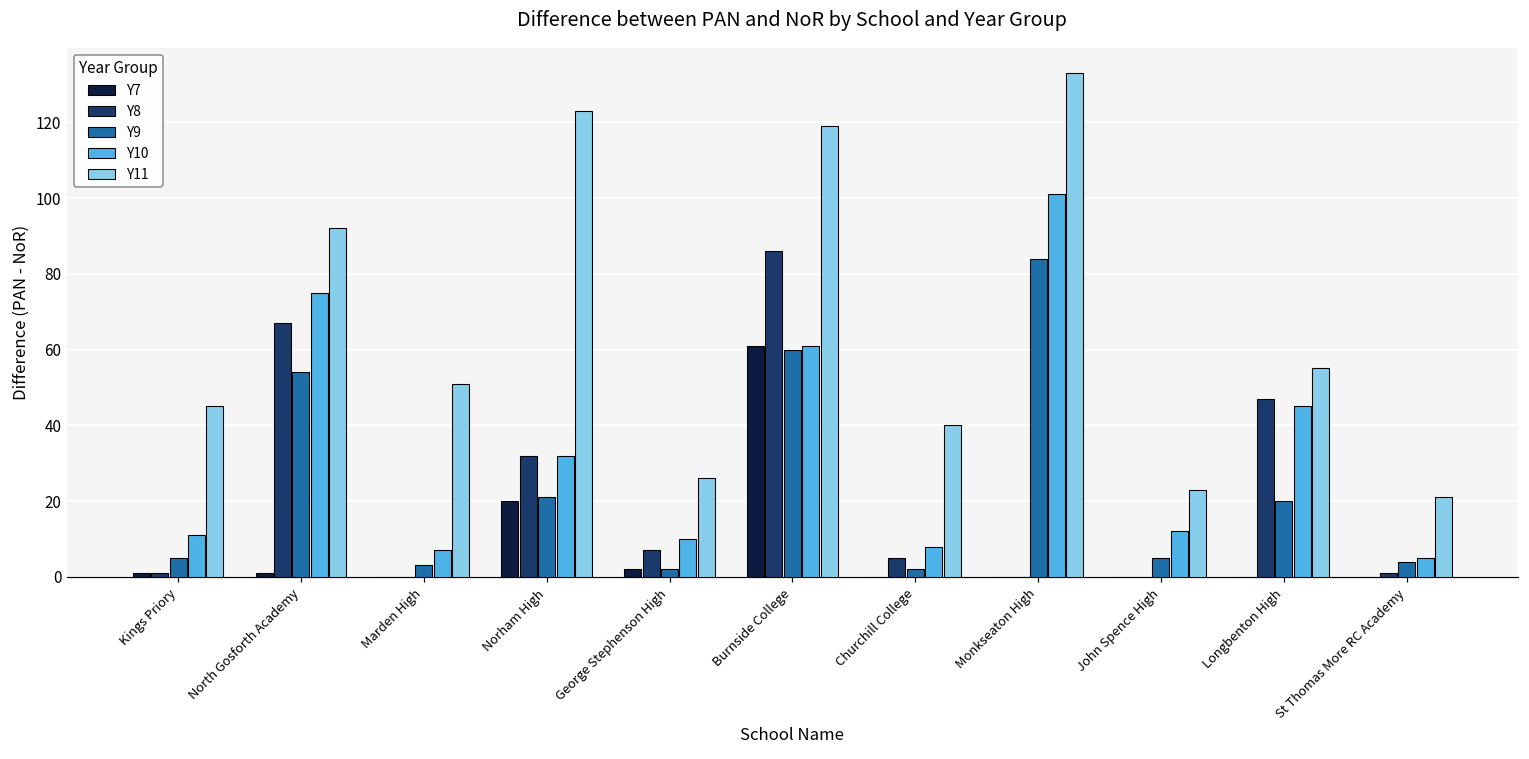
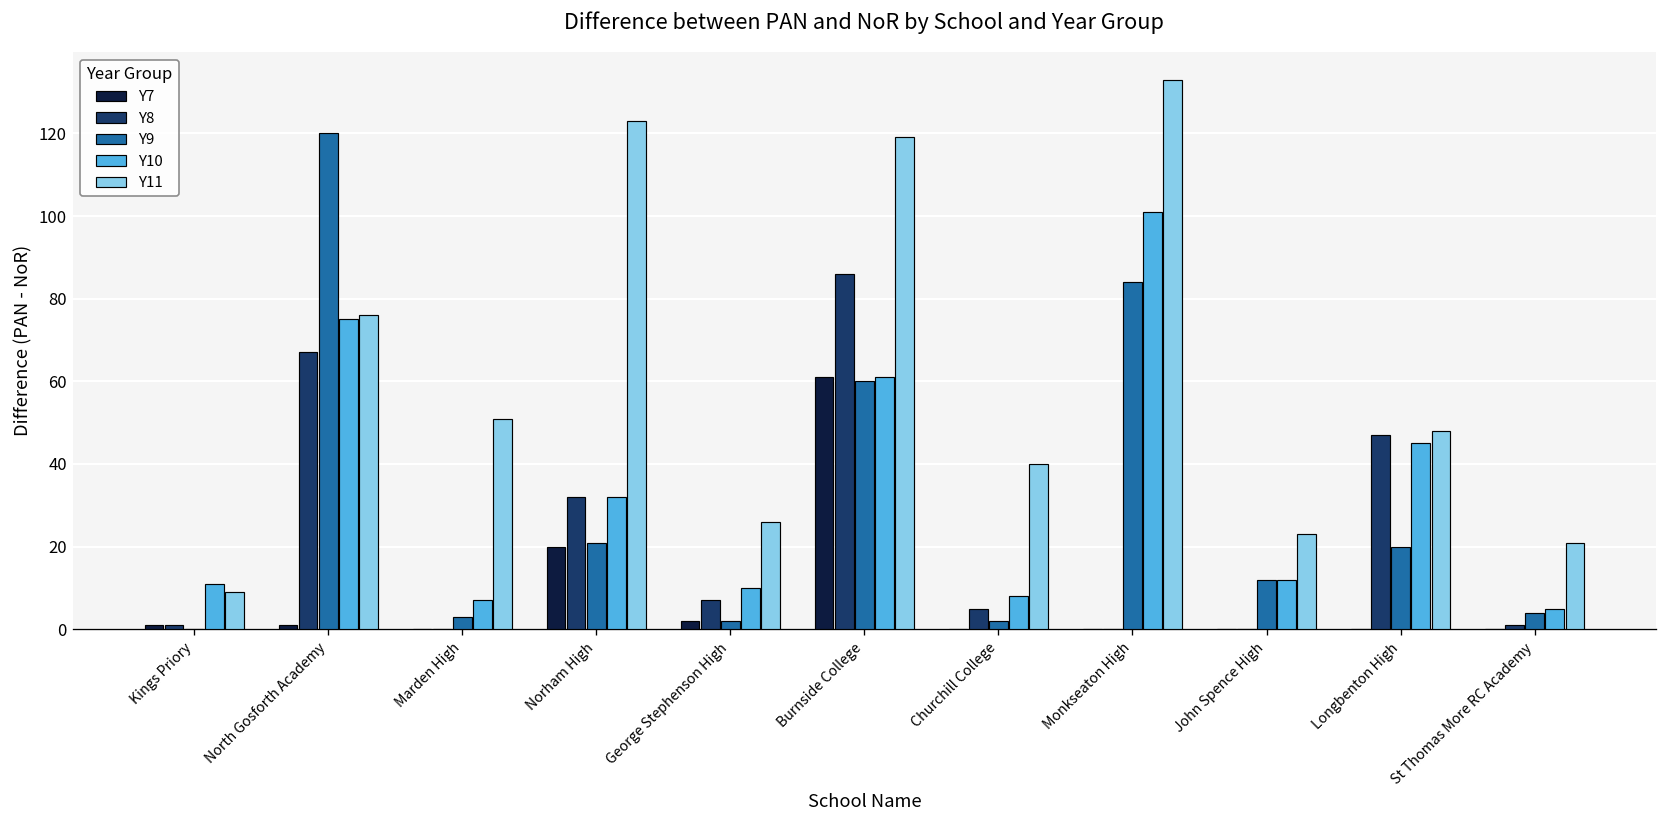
  {
    "Y9": {
-     "Kings Priory": 5,
-     "North Gosforth Academy": 54,
+     "Kings Priory": 0,
+     "North Gosforth Academy": 120,
      "Marden High": 3,
      "Norham High": 21,
      "George Stephenson High": 2,
      "Burnside College": 60,
      "Churchill College": 2,
      "Monkseaton High": 84,
-     "John Spence High": 5,
+     "John Spence High": 12,
      "Longbenton High": 20,
      "St Thomas More RC Academy": 4
    },
    "Y10": {
      "Kings Priory": 11,
      "North Gosforth Academy": 75,
      "Marden High": 7,
      "Norham High": 32,
      "George Stephenson High": 10,
      "Burnside College": 61,
      "Churchill College": 8,
      "Monkseaton High": 101,
      "John Spence High": 12,
      "Longbenton High": 45,
      "St Thomas More RC Academy": 5
    },
    "Y11": {
-     "Kings Priory": 45,
-     "North Gosforth Academy": 92,
+     "Kings Priory": 9,
+     "North Gosforth Academy": 76,
      "Marden High": 51,
      "Norham High": 123,
      "George Stephenson High": 26,
      "Burnside College": 119,
      "Churchill College": 40,
      "Monkseaton High": 133,
      "John Spence High": 23,
-     "Longbenton High": 55,
+     "Longbenton High": 48,
      "St Thomas More RC Academy": 21
    }
  }
